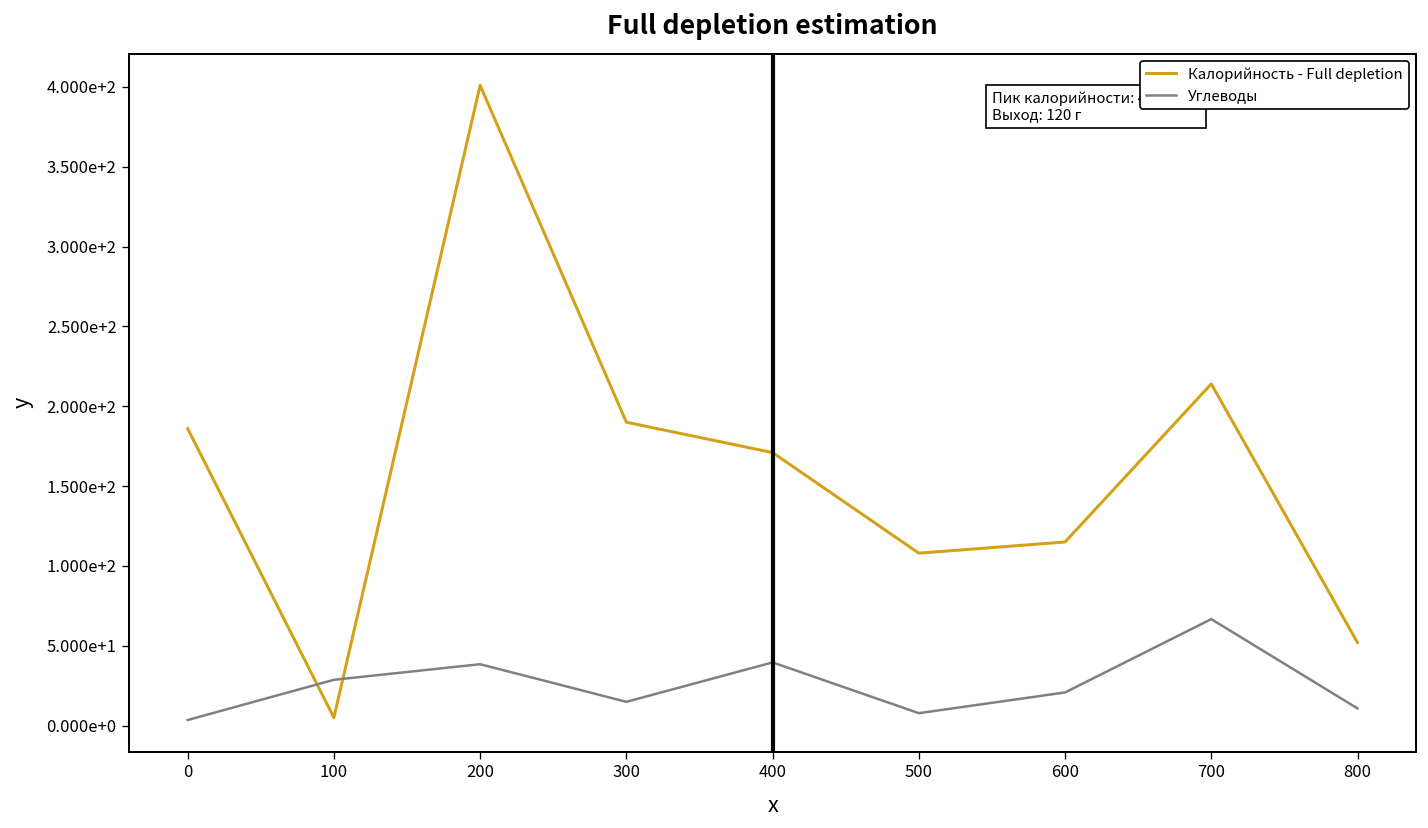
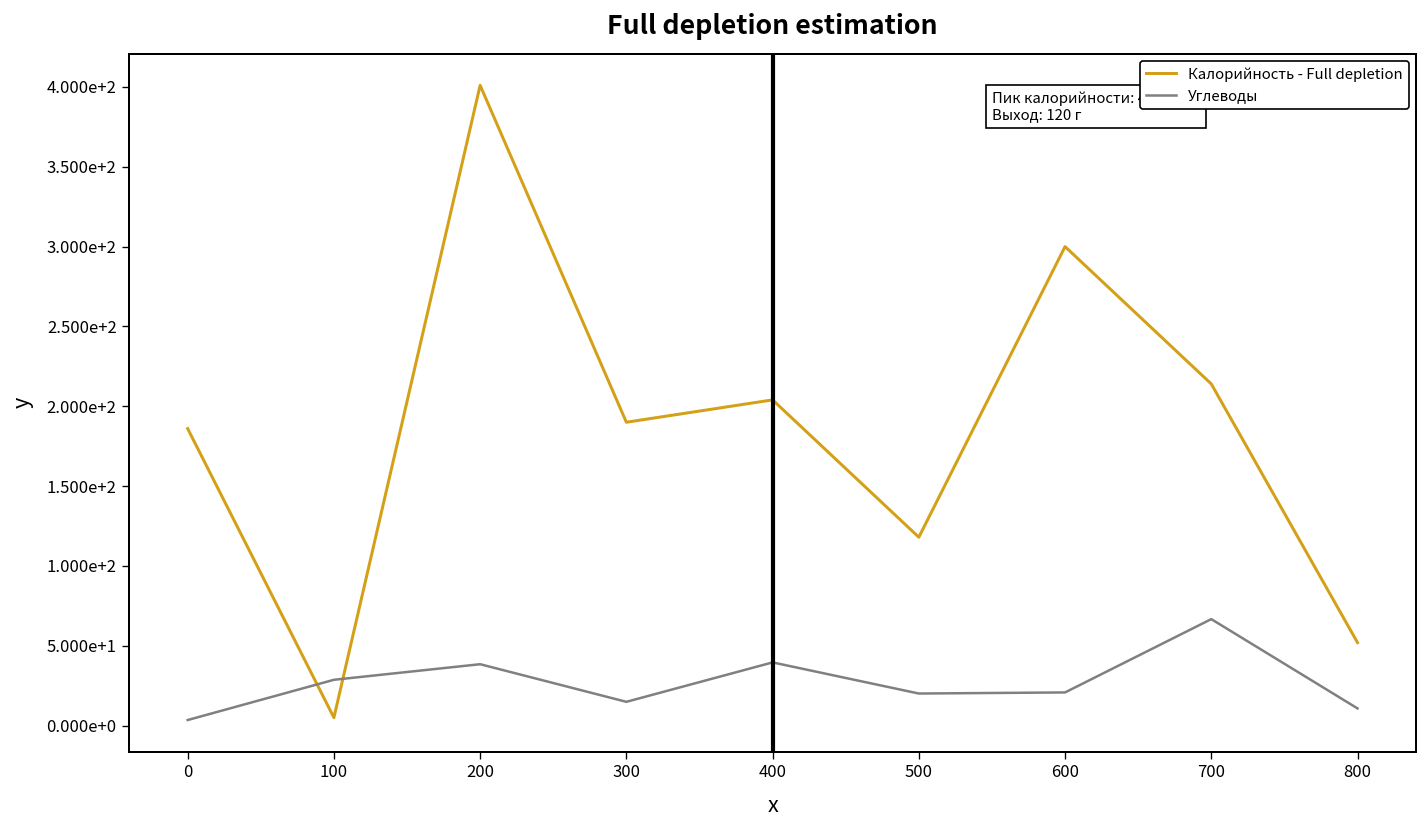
  {
    "Калорийность - Full depletion": {
      "0": 186,
      "100": 5,
      "200": 401,
      "300": 190,
-     "400": 171,
-     "500": 108,
-     "600": 115,
+     "400": 204,
+     "500": 118,
+     "600": 300,
      "700": 214,
      "800": 52
    },
    "Углеводы": {
      "0": 4,
      "100": 29,
      "200": 38,
      "300": 15,
      "400": 40,
-     "500": 8,
+     "500": 20,
      "600": 21,
      "700": 67,
      "800": 11
    }
  }
